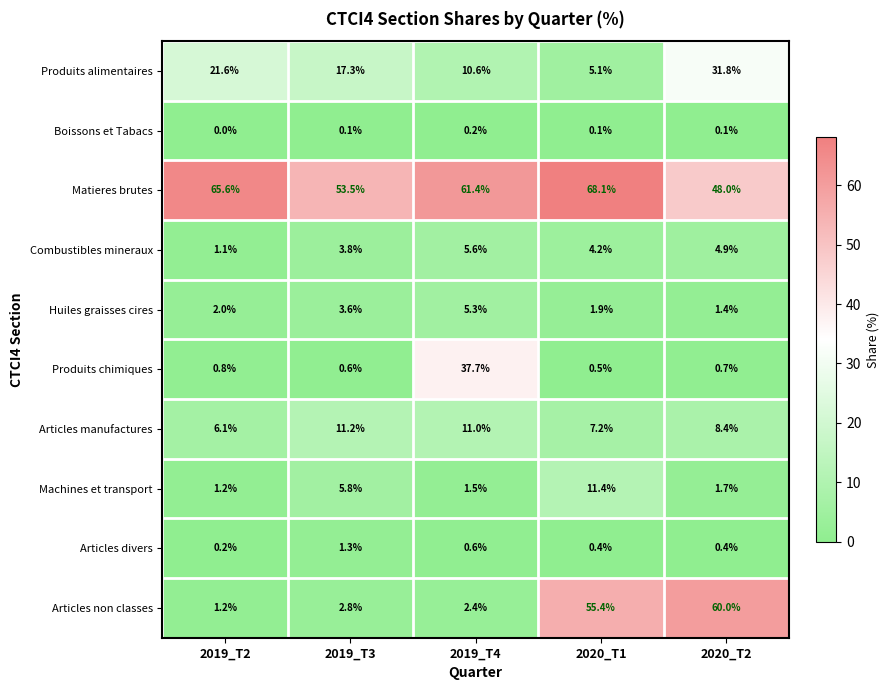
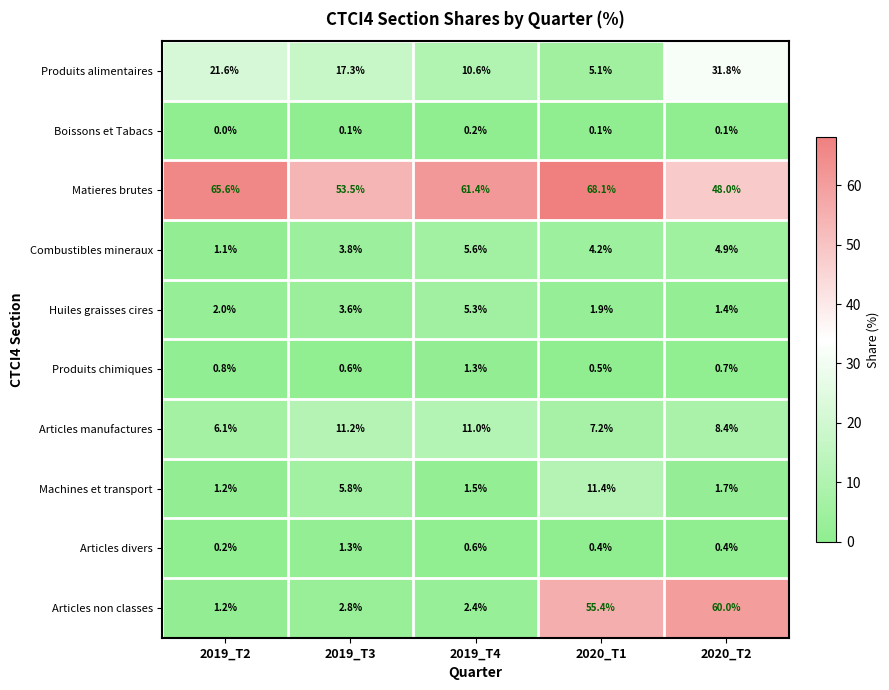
  {
    "Produits alimentaires": {
      "2019_T2": "21.6%",
      "2019_T3": "17.3%",
      "2019_T4": "10.6%",
      "2020_T1": "5.1%",
      "2020_T2": "31.8%"
    },
    "Boissons et Tabacs": {
      "2019_T2": "0.0%",
      "2019_T3": "0.1%",
      "2019_T4": "0.2%",
      "2020_T1": "0.1%",
      "2020_T2": "0.1%"
    },
    "Matieres brutes": {
      "2019_T2": "65.6%",
      "2019_T3": "53.5%",
      "2019_T4": "61.4%",
      "2020_T1": "68.1%",
      "2020_T2": "48.0%"
    },
    "Combustibles mineraux": {
      "2019_T2": "1.1%",
      "2019_T3": "3.8%",
      "2019_T4": "5.6%",
      "2020_T1": "4.2%",
      "2020_T2": "4.9%"
    },
    "Huiles graisses cires": {
      "2019_T2": "2.0%",
      "2019_T3": "3.6%",
      "2019_T4": "5.3%",
      "2020_T1": "1.9%",
      "2020_T2": "1.4%"
    },
    "Produits chimiques": {
      "2019_T2": "0.8%",
      "2019_T3": "0.6%",
-     "2019_T4": "37.7%",
+     "2019_T4": "1.3%",
      "2020_T1": "0.5%",
      "2020_T2": "0.7%"
    },
    "Articles manufactures": {
      "2019_T2": "6.1%",
      "2019_T3": "11.2%",
      "2019_T4": "11.0%",
      "2020_T1": "7.2%",
      "2020_T2": "8.4%"
    },
    "Machines et transport": {
      "2019_T2": "1.2%",
      "2019_T3": "5.8%",
      "2019_T4": "1.5%",
      "2020_T1": "11.4%",
      "2020_T2": "1.7%"
    },
    "Articles divers": {
      "2019_T2": "0.2%",
      "2019_T3": "1.3%",
      "2019_T4": "0.6%",
      "2020_T1": "0.4%",
      "2020_T2": "0.4%"
    },
    "Articles non classes": {
      "2019_T2": "1.2%",
      "2019_T3": "2.8%",
      "2019_T4": "2.4%",
      "2020_T1": "55.4%",
      "2020_T2": "60.0%"
    }
  }
